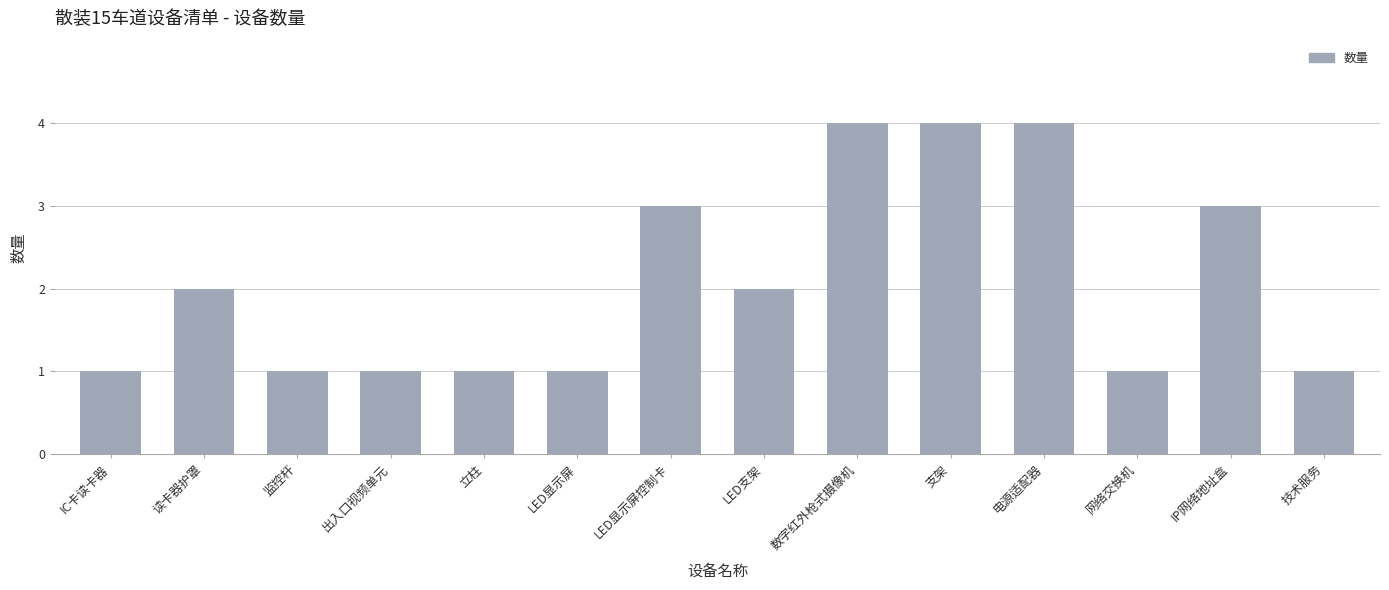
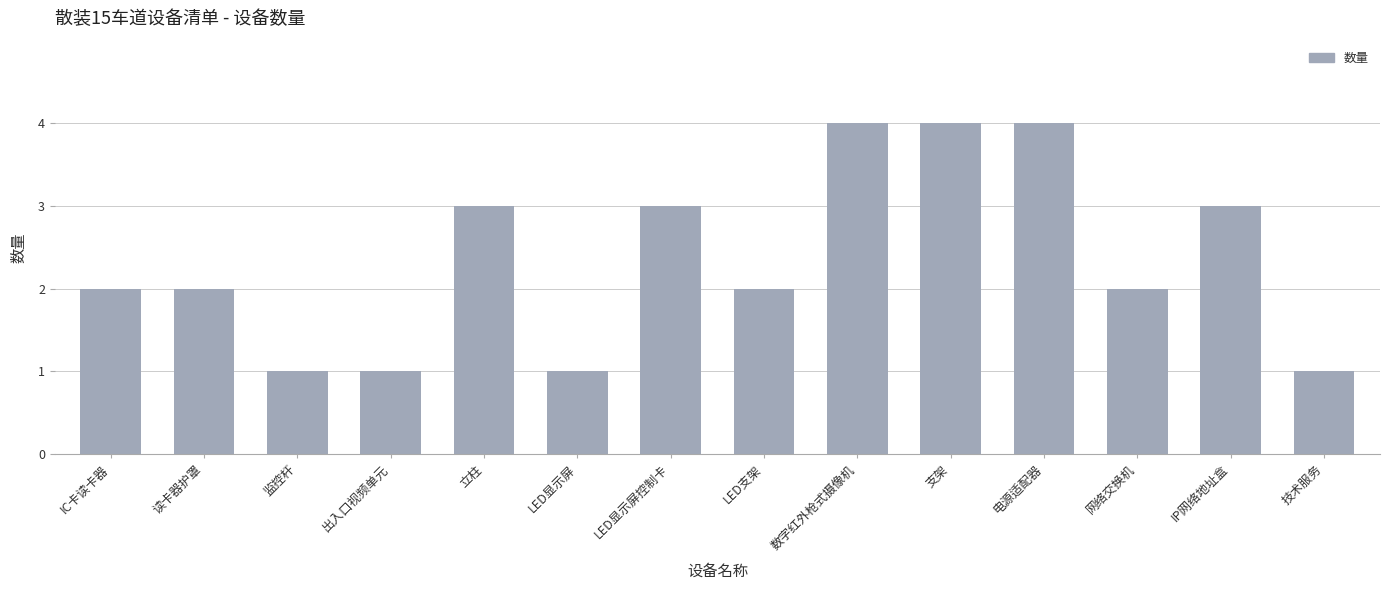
  {
-   "IC卡读卡器": 1,
+   "IC卡读卡器": 2,
    "读卡器护罩": 2,
    "监控杆": 1,
    "出入口视频单元": 1,
-   "立柱": 1,
+   "立柱": 3,
    "LED显示屏": 1,
    "LED显示屏控制卡": 3,
    "LED支架": 2,
    "数字红外枪式摄像机": 4,
    "支架": 4,
    "电源适配器": 4,
-   "网络交换机": 1,
+   "网络交换机": 2,
    "IP网络地址盒": 3,
    "技术服务": 1
  }
